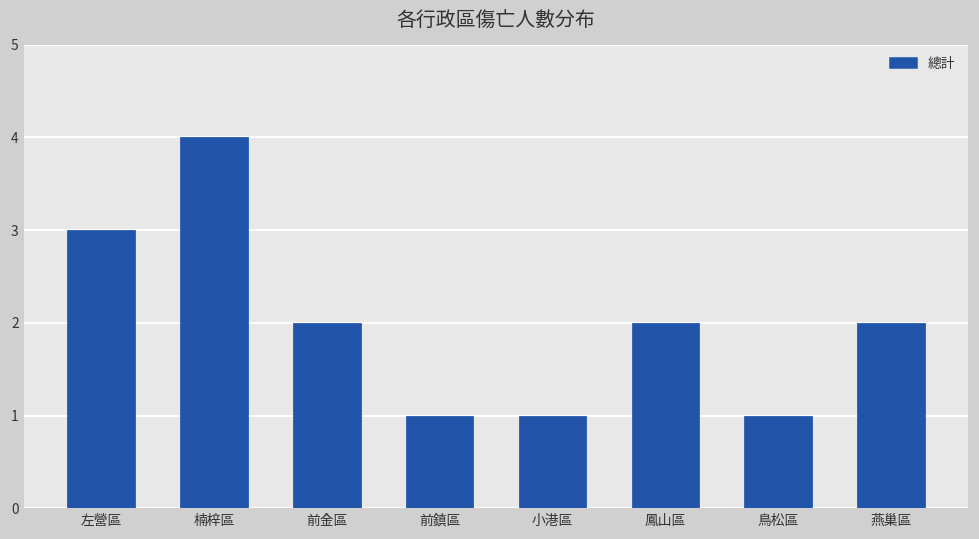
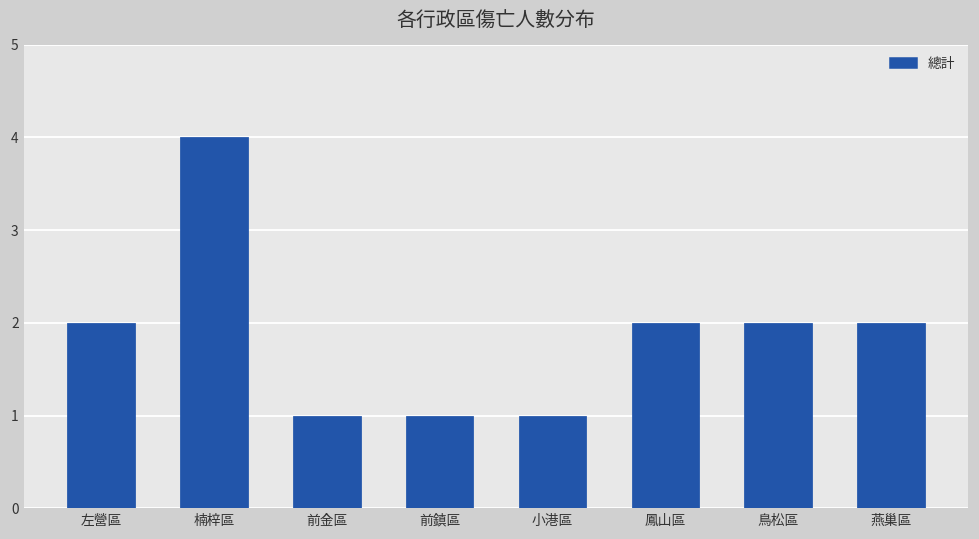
  {
-   "左營區": 3,
+   "左營區": 2,
    "楠梓區": 4,
-   "前金區": 2,
+   "前金區": 1,
    "前鎮區": 1,
    "小港區": 1,
    "鳳山區": 2,
-   "鳥松區": 1,
+   "鳥松區": 2,
    "燕巢區": 2
  }
